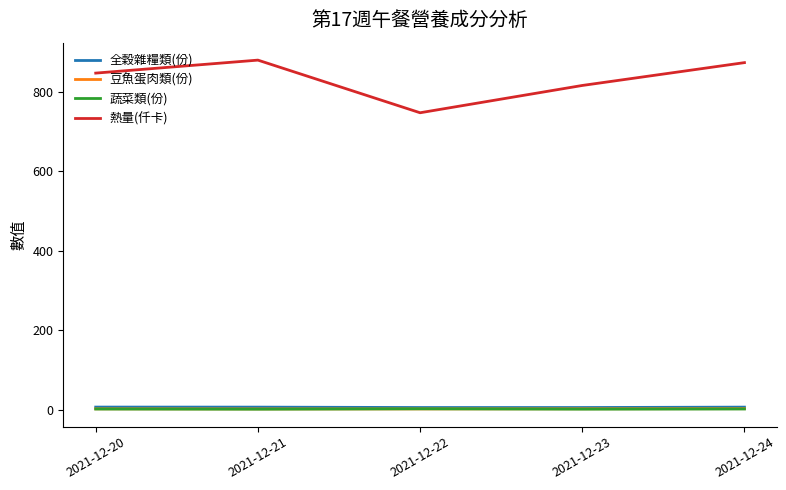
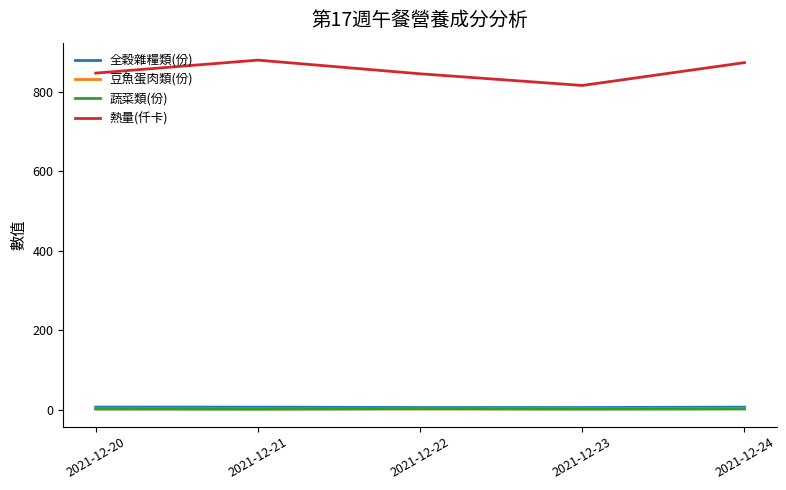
  {
    "熱量(仟卡)": {
      "2021-12-20": 850,
      "2021-12-21": 880,
-     "2021-12-22": 750,
+     "2021-12-22": 850,
      "2021-12-23": 820,
      "2021-12-24": 870
    }
  }
